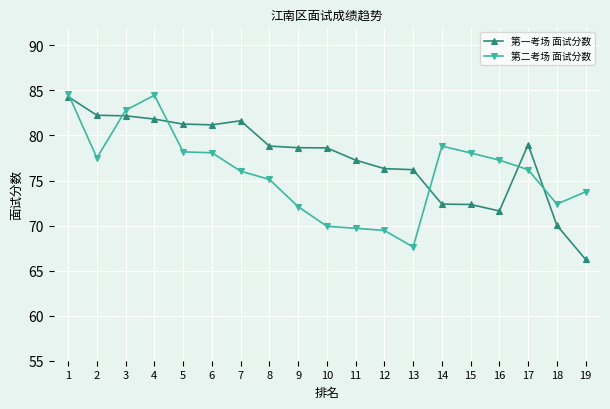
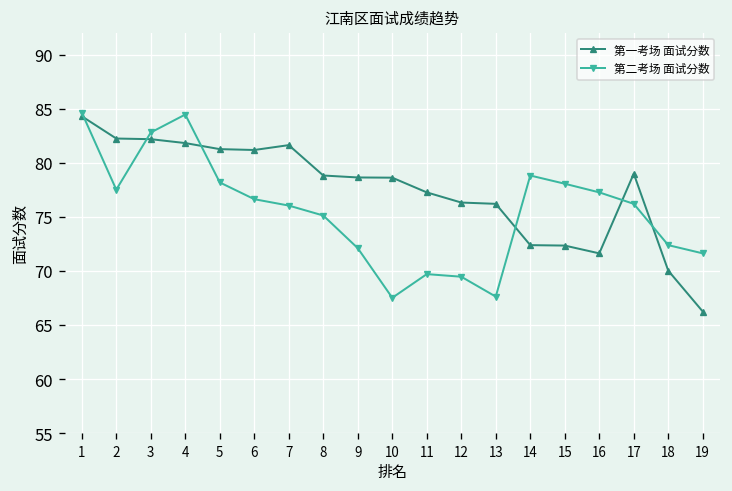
  {
    "第一考场 面试分数": {
      "1": 84,
      "2": 82,
      "3": 82,
      "4": 82,
      "5": 81,
      "6": 81,
      "7": 82,
      "8": 79,
      "9": 79,
      "10": 79,
      "11": 77,
      "12": 76,
      "13": 76,
      "14": 72,
      "15": 72,
      "16": 72,
      "17": 79,
      "18": 70,
      "19": 66
    },
    "第二考场 面试分数": {
      "1": 85,
      "2": 78,
      "3": 83,
      "4": 84,
      "5": 78,
-     "6": 78,
+     "6": 77,
      "7": 76,
      "8": 75,
      "9": 72,
-     "10": 70,
+     "10": 68,
      "11": 70,
      "12": 69,
      "13": 68,
      "14": 79,
      "15": 78,
      "16": 77,
      "17": 76,
      "18": 72,
-     "19": 74
+     "19": 72
    }
  }
